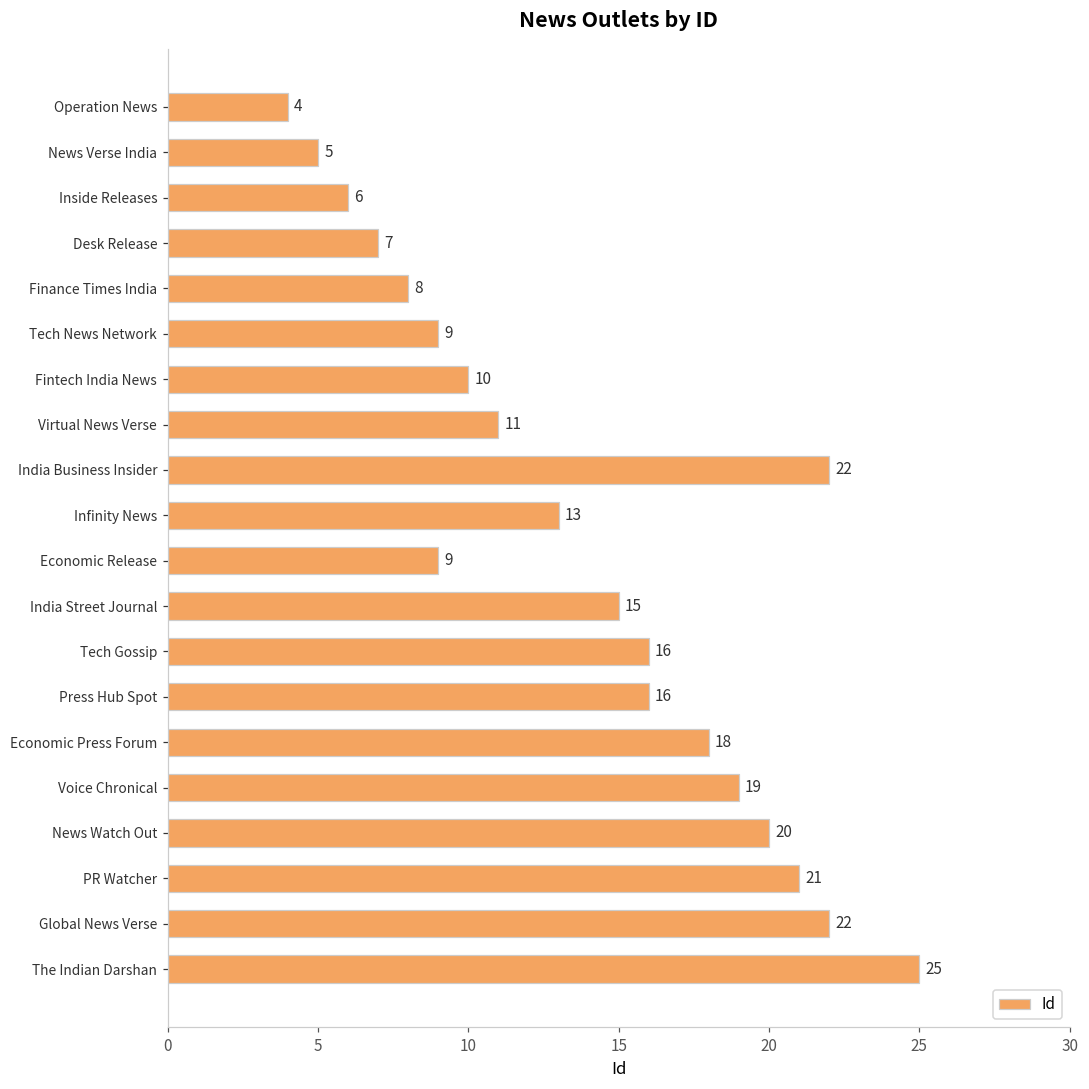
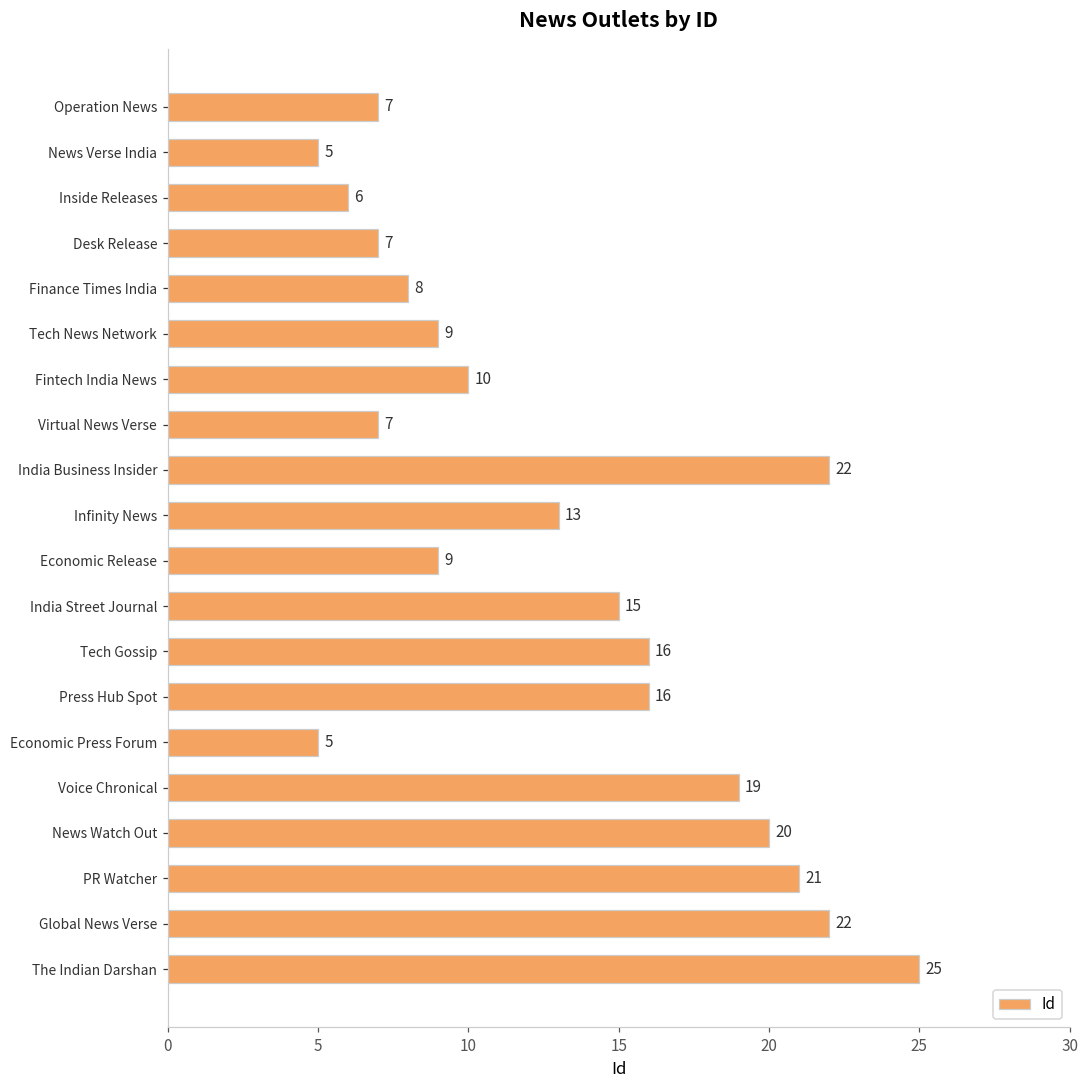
  {
-   "Operation News": 4,
+   "Operation News": 7,
    "News Verse India": 5,
    "Inside Releases": 6,
    "Desk Release": 7,
    "Finance Times India": 8,
    "Tech News Network": 9,
    "Fintech India News": 10,
-   "Virtual News Verse": 11,
+   "Virtual News Verse": 7,
    "India Business Insider": 22,
    "Infinity News": 13,
    "Economic Release": 9,
    "India Street Journal": 15,
    "Tech Gossip": 16,
    "Press Hub Spot": 16,
-   "Economic Press Forum": 18,
+   "Economic Press Forum": 5,
    "Voice Chronical": 19,
    "News Watch Out": 20,
    "PR Watcher": 21,
    "Global News Verse": 22,
    "The Indian Darshan": 25
  }
